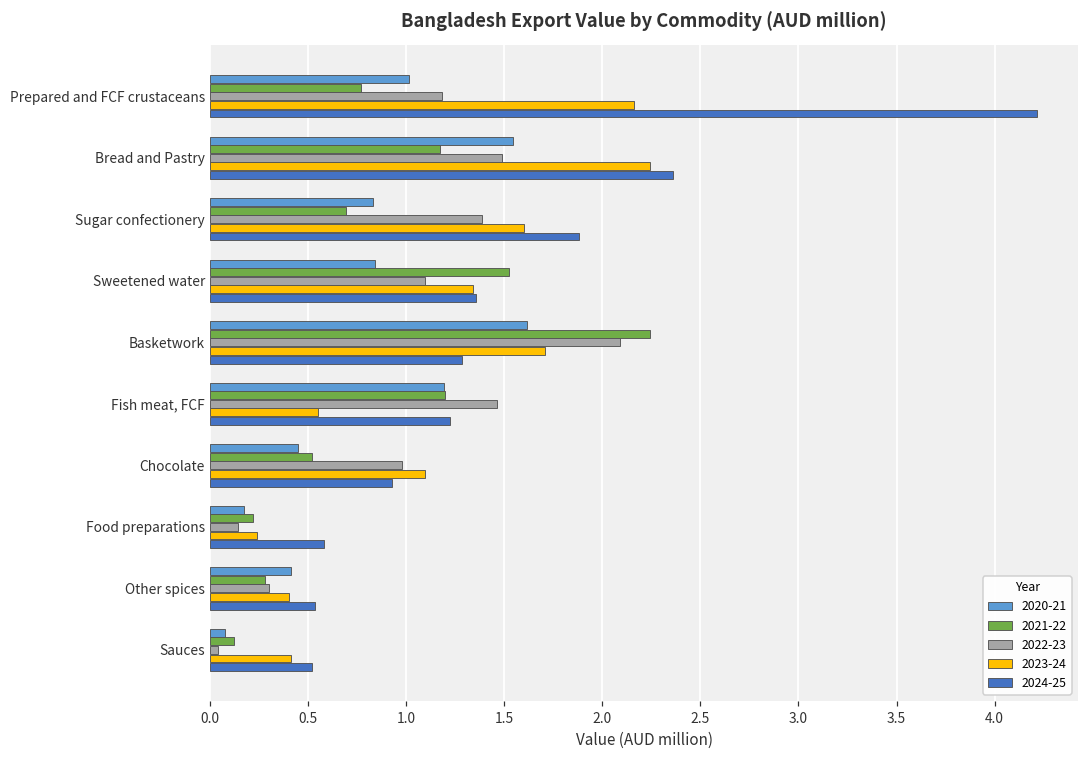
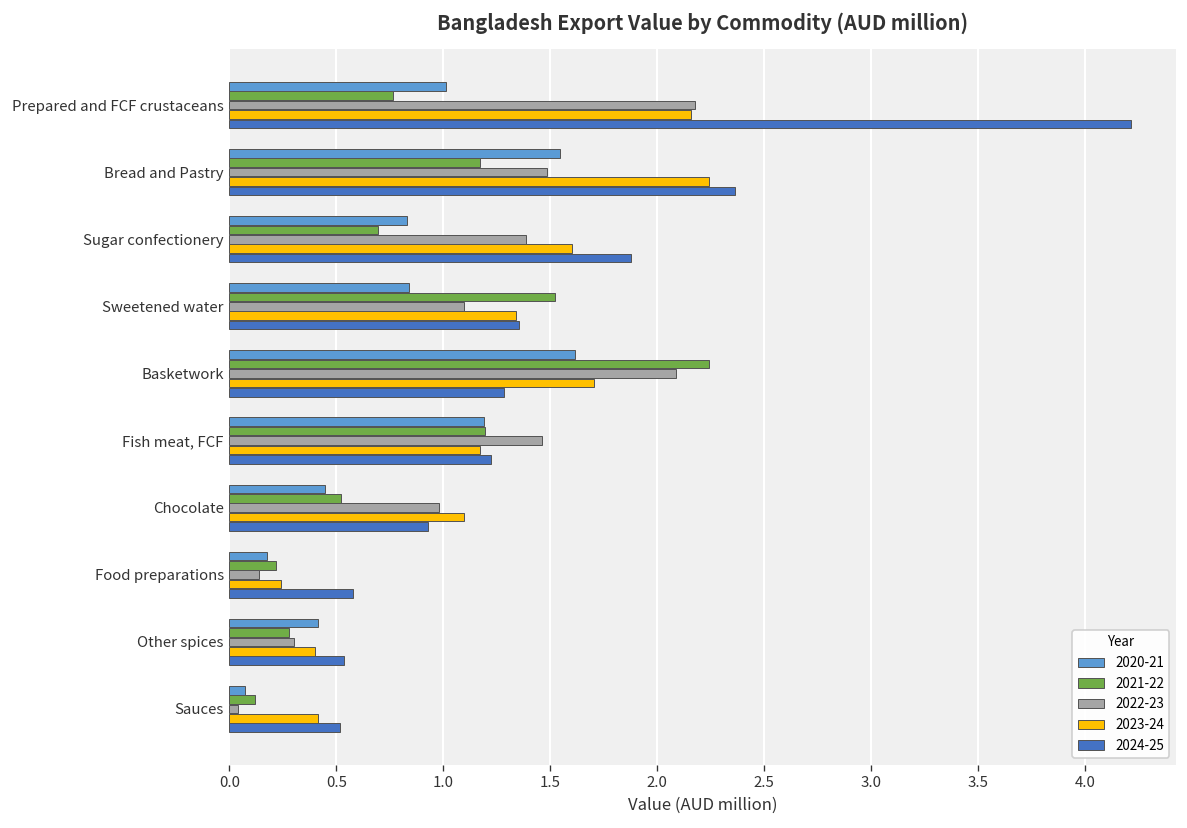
  {
    "2021-22": {
      "Prepared and FCF crustaceans": 0.77,
      "Bread and Pastry": 1.17,
      "Sugar confectionery": 0.69,
      "Sweetened water": 1.52,
      "Basketwork": 2.24,
      "Fish meat, FCF": 1.20,
      "Chocolate": 0.52,
      "Food preparations": 0.22,
      "Other spices": 0.28,
      "Sauces": 0.12
    },
    "2022-23": {
-     "Prepared and FCF crustaceans": 1.18,
+     "Prepared and FCF crustaceans": 2.18,
      "Bread and Pastry": 1.49,
      "Sugar confectionery": 1.39,
      "Sweetened water": 1.10,
      "Basketwork": 2.09,
      "Fish meat, FCF": 1.46,
      "Chocolate": 0.98,
      "Food preparations": 0.14,
      "Other spices": 0.30,
      "Sauces": 0.04
    },
    "2023-24": {
      "Prepared and FCF crustaceans": 2.16,
      "Bread and Pastry": 2.24,
      "Sugar confectionery": 1.60,
      "Sweetened water": 1.34,
      "Basketwork": 1.71,
-     "Fish meat, FCF": 0.55,
+     "Fish meat, FCF": 1.17,
      "Chocolate": 1.10,
      "Food preparations": 0.24,
      "Other spices": 0.40,
      "Sauces": 0.41
    }
  }
